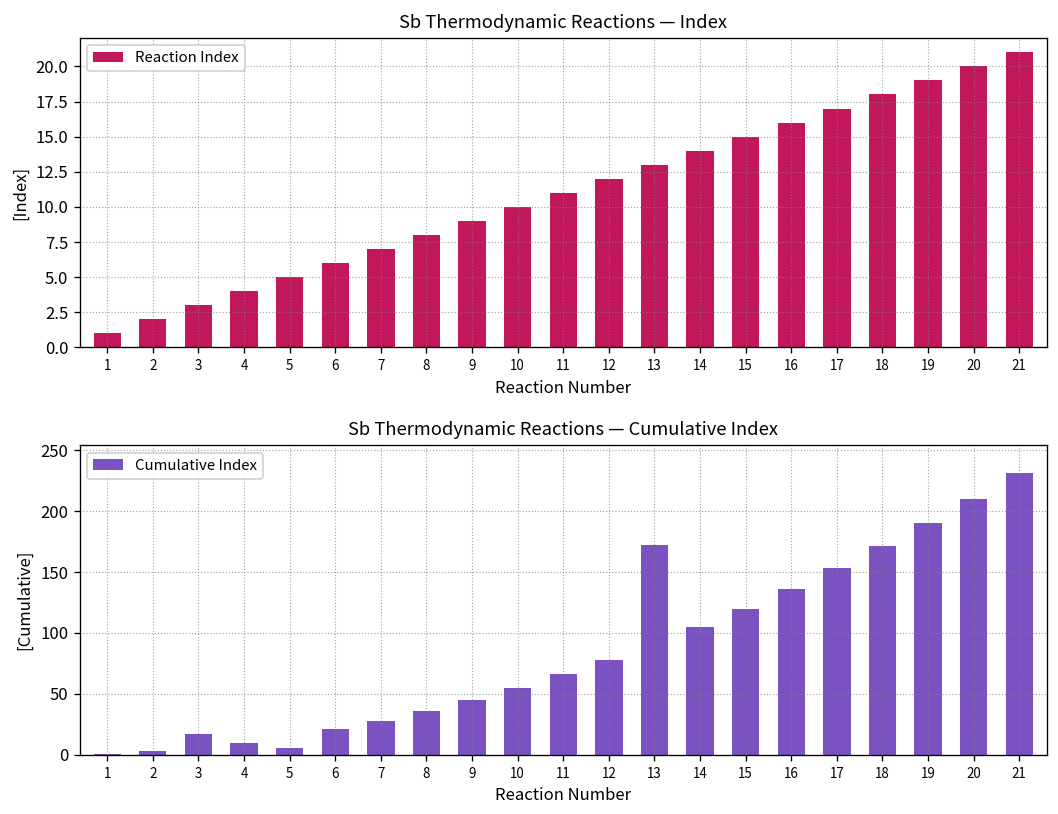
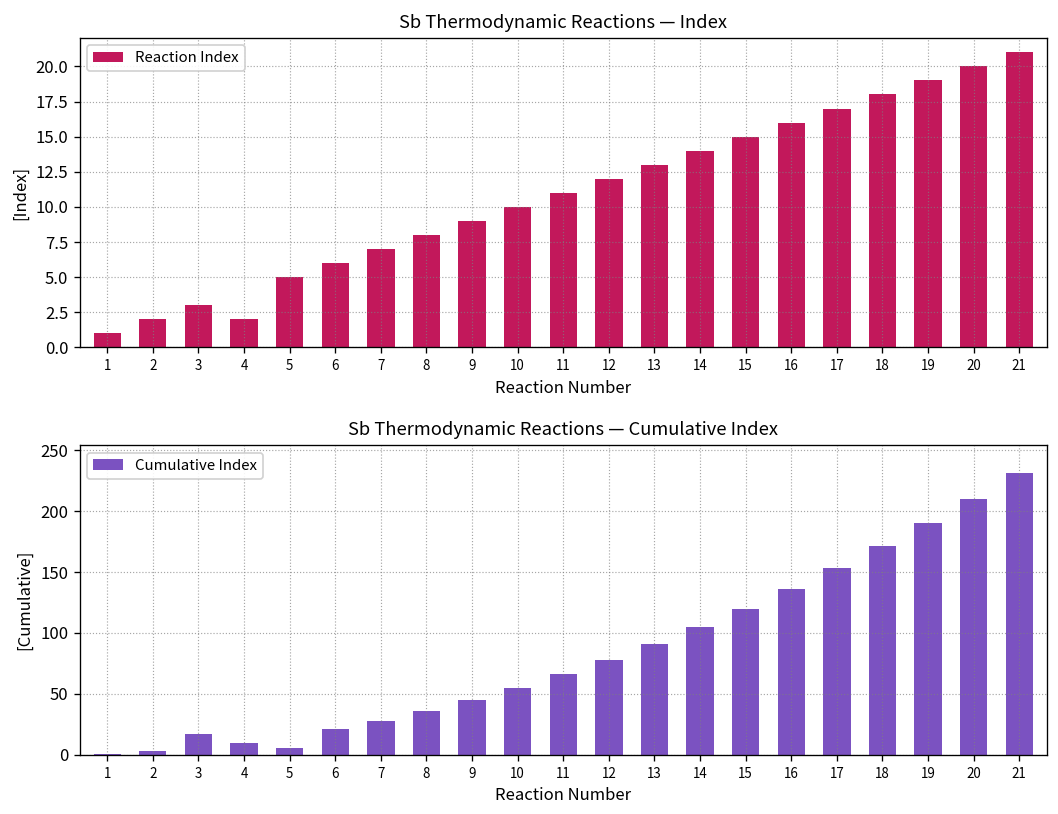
  {
    "Sb Thermodynamic Reactions — Index": {
      "1": 1,
      "2": 2,
      "3": 3,
-     "4": 4,
+     "4": 2,
      "5": 5,
      "6": 6,
      "7": 7,
      "8": 8,
      "9": 9,
      "10": 10,
      "11": 11,
      "12": 12,
      "13": 13,
      "14": 14,
      "15": 15,
      "16": 16,
      "17": 17,
      "18": 18,
      "19": 19,
      "20": 20,
      "21": 21
    },
    "Sb Thermodynamic Reactions — Cumulative Index": {
      "2": 3,
      "3": 17,
      "4": 10,
      "5": 6,
      "6": 21,
      "7": 28,
      "8": 36,
      "9": 45,
      "10": 55,
      "11": 66,
      "12": 78,
-     "13": 172,
+     "13": 91,
      "14": 105,
      "15": 120,
      "16": 136,
      "17": 153,
      "18": 171,
      "19": 190,
      "20": 210,
      "21": 231
    }
  }
